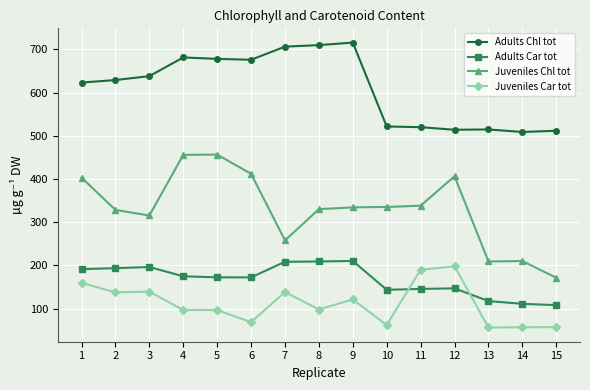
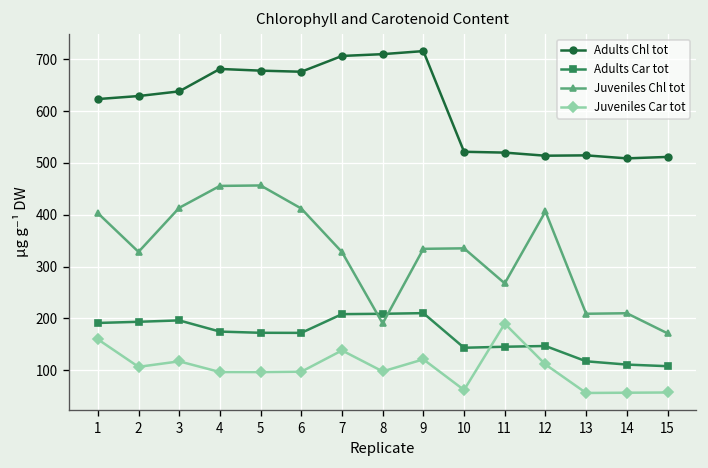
  {
    "Juveniles Chl tot": {
      "1": 400,
      "2": 330,
-     "3": 320,
+     "3": 410,
      "4": 460,
      "5": 460,
      "6": 410,
-     "7": 260,
-     "8": 330,
+     "7": 330,
+     "8": 190,
      "9": 330,
      "10": 340,
-     "11": 340,
+     "11": 270,
      "12": 410,
      "13": 210,
      "14": 210,
      "15": 170
    },
    "Juveniles Car tot": {
      "1": 160,
-     "2": 140,
-     "3": 140,
+     "2": 110,
+     "3": 120,
      "4": 100,
      "5": 100,
-     "6": 70,
+     "6": 100,
      "7": 140,
      "8": 100,
      "9": 120,
      "10": 60,
      "11": 190,
-     "12": 200,
+     "12": 110,
      "13": 60,
      "14": 60,
      "15": 60
    }
  }
